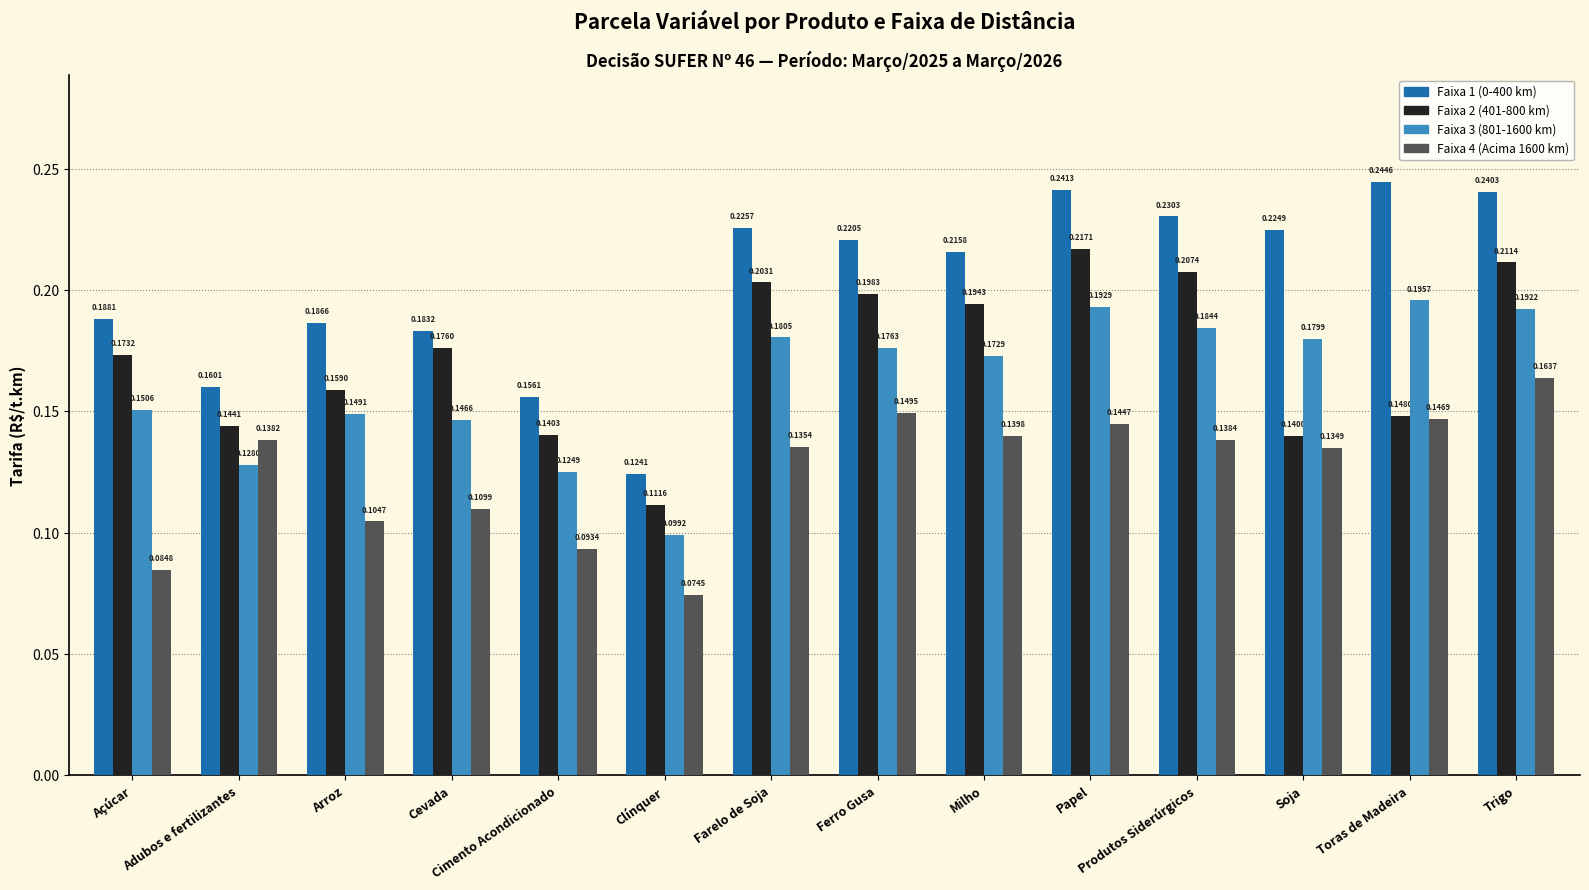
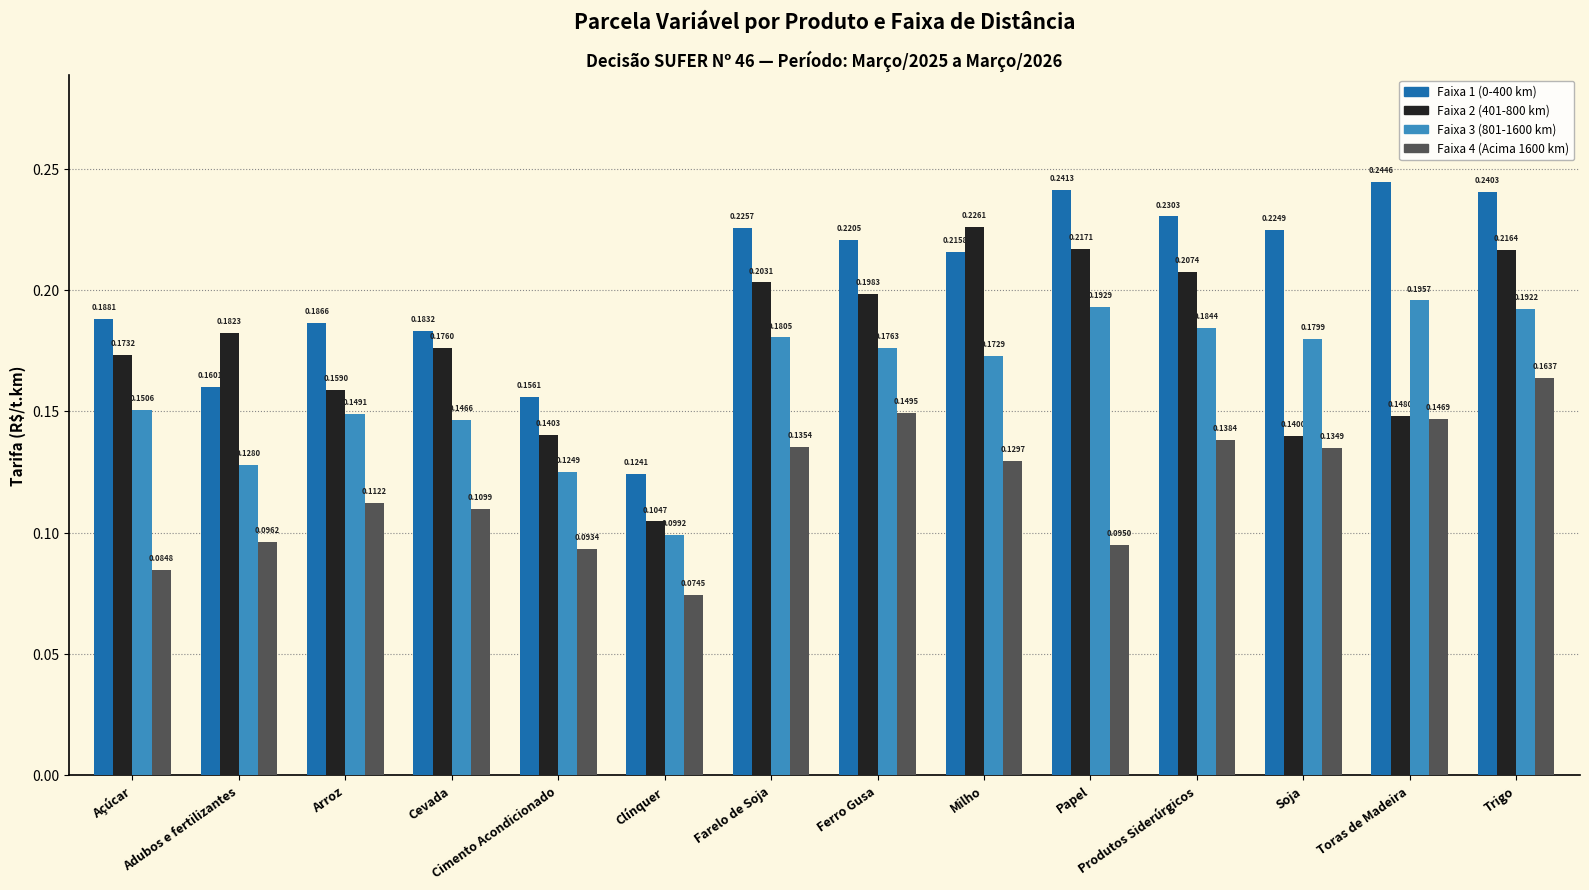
  {
    "Faixa 2 (401-800 km)": {
      "Açúcar": 0.1732,
-     "Adubos e fertilizantes": 0.1441,
+     "Adubos e fertilizantes": 0.1823,
      "Arroz": 0.1590,
      "Cevada": 0.1760,
      "Cimento Acondicionado": 0.1403,
-     "Clínquer": 0.1116,
+     "Clínquer": 0.1047,
      "Farelo de Soja": 0.2031,
      "Ferro Gusa": 0.1983,
-     "Milho": 0.1943,
+     "Milho": 0.2261,
      "Papel": 0.2171,
      "Produtos Siderúrgicos": 0.2074,
      "Soja": 0.1400,
      "Toras de Madeira": 0.1480,
-     "Trigo": 0.2114
+     "Trigo": 0.2164
    },
    "Faixa 4 (Acima 1600 km)": {
      "Açúcar": 0.0848,
-     "Adubos e fertilizantes": 0.1382,
-     "Arroz": 0.1047,
+     "Adubos e fertilizantes": 0.0962,
+     "Arroz": 0.1122,
      "Cevada": 0.1099,
      "Cimento Acondicionado": 0.0934,
      "Clínquer": 0.0745,
      "Farelo de Soja": 0.1354,
      "Ferro Gusa": 0.1495,
-     "Milho": 0.1398,
-     "Papel": 0.1447,
+     "Milho": 0.1297,
+     "Papel": 0.0950,
      "Produtos Siderúrgicos": 0.1384,
      "Soja": 0.1349,
      "Toras de Madeira": 0.1469,
      "Trigo": 0.1637
    }
  }
